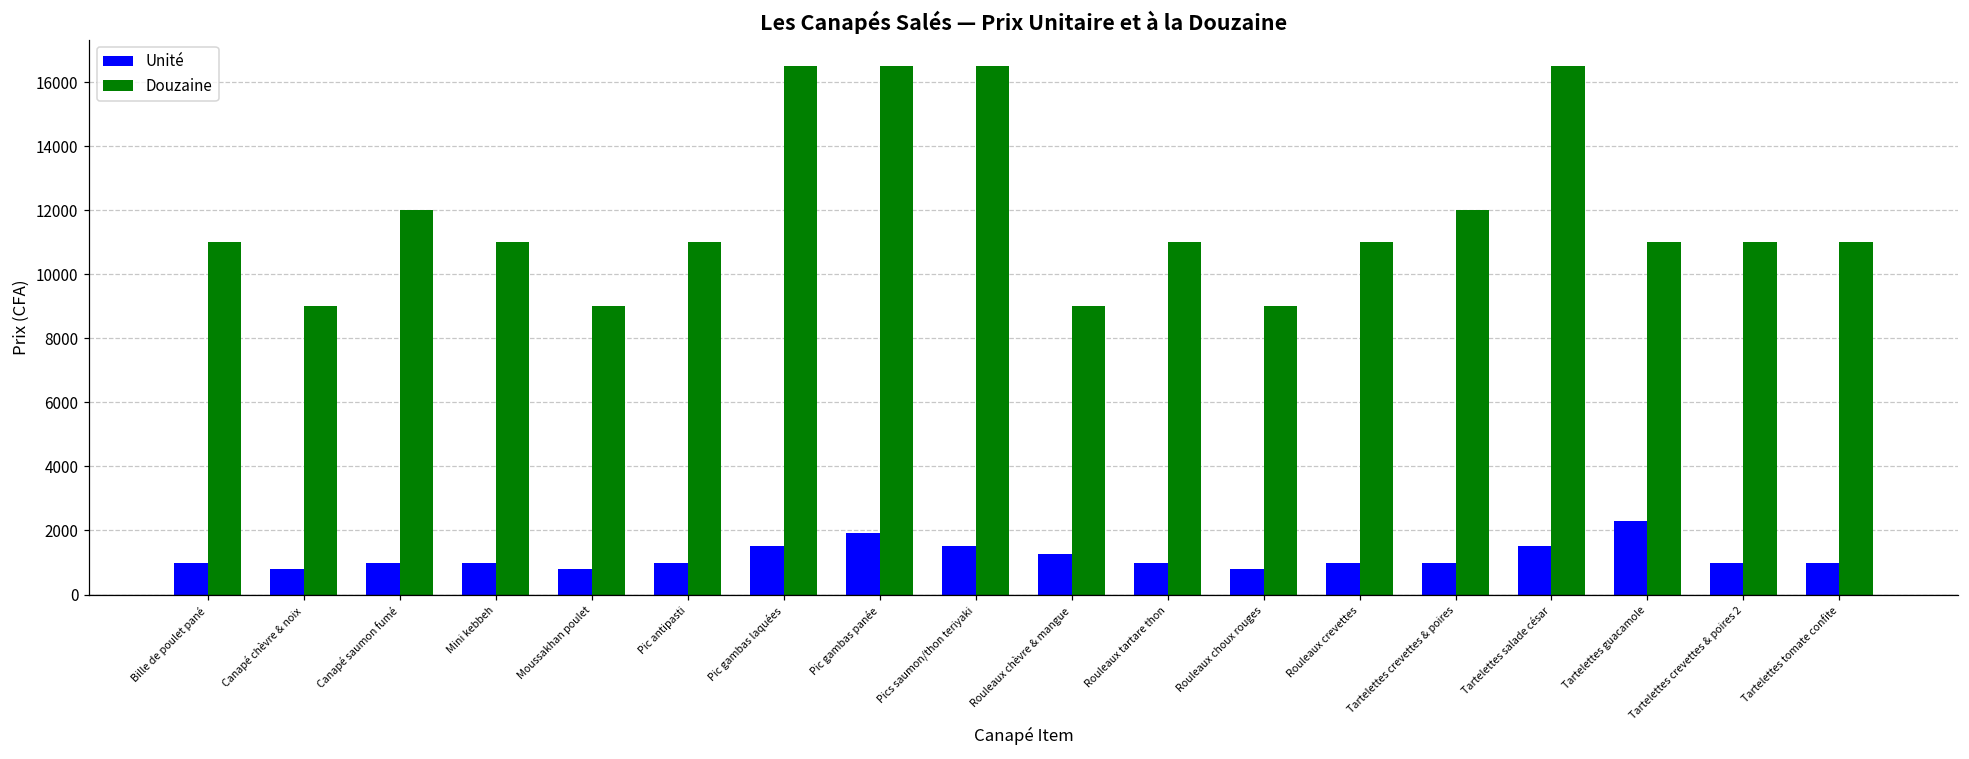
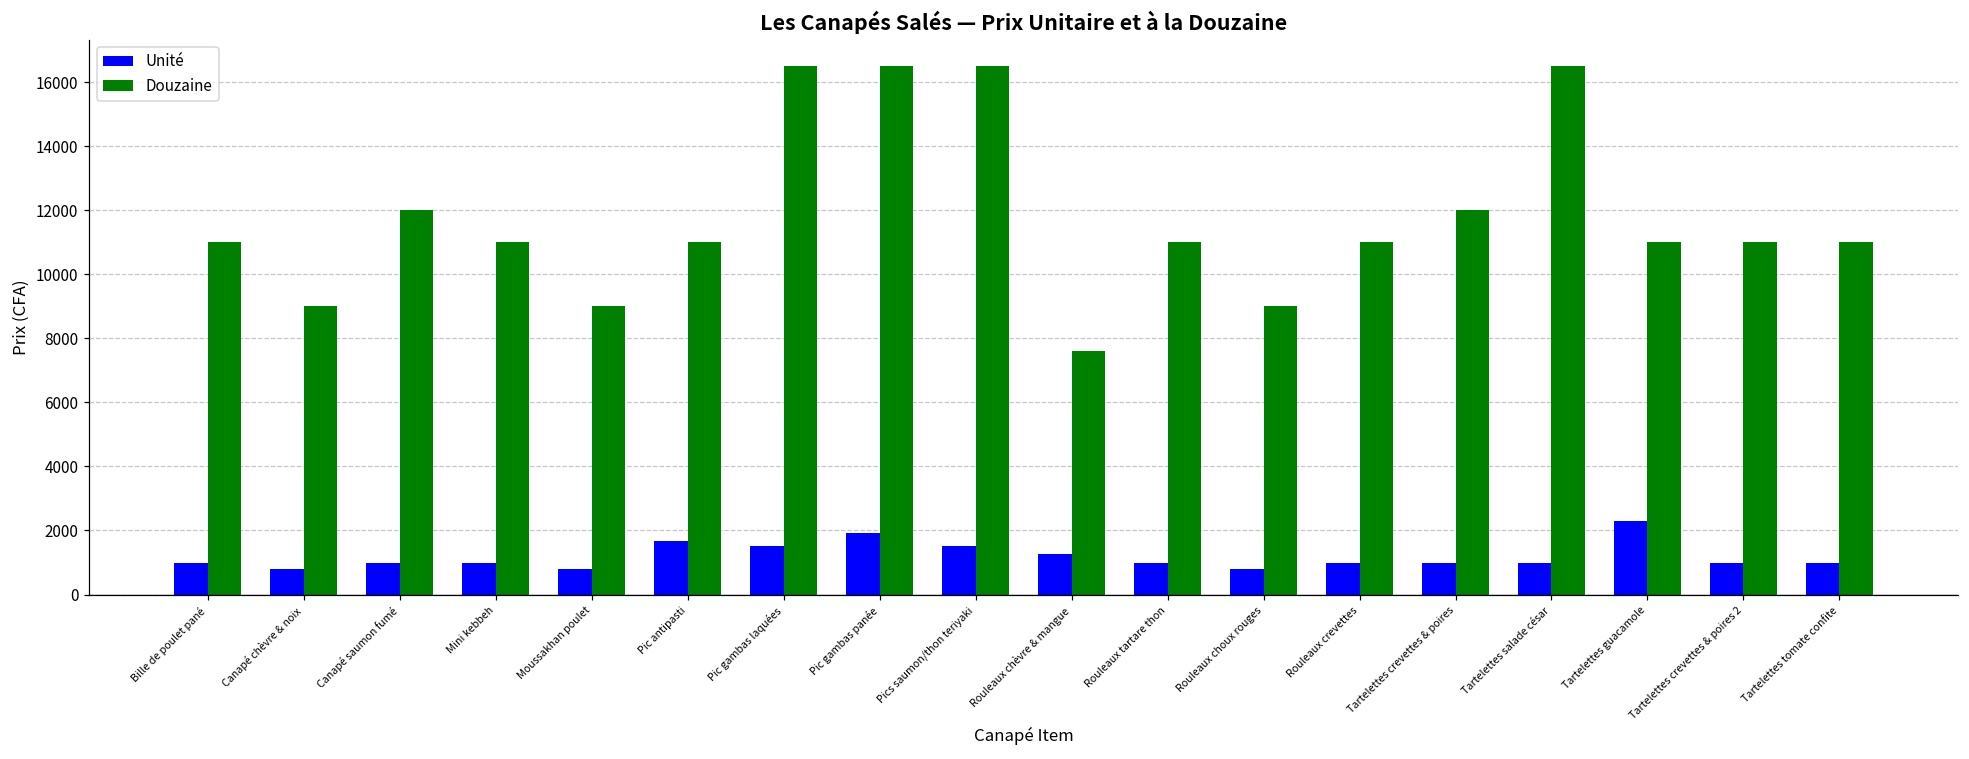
  {
    "Unité": {
      "Bille de poulet pané": 1000,
      "Canapé chèvre & noix": 800,
      "Canapé saumon fumé": 1000,
      "Mini kebbeh": 1000,
      "Moussakhan poulet": 800,
-     "Pic antipasti": 1000,
+     "Pic antipasti": 1700,
      "Pic gambas laquées": 1500,
      "Pic gambas panée": 1900,
      "Pics saumon/thon teriyaki": 1500,
      "Rouleaux chèvre & mangue": 1300,
      "Rouleaux tartare thon": 1000,
      "Rouleaux choux rouges": 800,
      "Rouleaux crevettes": 1000,
      "Tartelettes crevettes & poires": 1000,
-     "Tartelettes salade césar": 1500,
+     "Tartelettes salade césar": 1000,
      "Tartelettes guacamole": 2300,
      "Tartelettes crevettes & poires 2": 1000,
      "Tartelettes tomate confite": 1000
    },
    "Douzaine": {
      "Bille de poulet pané": 11000,
      "Canapé chèvre & noix": 9000,
      "Canapé saumon fumé": 12000,
      "Mini kebbeh": 11000,
      "Moussakhan poulet": 9000,
      "Pic antipasti": 11000,
      "Pic gambas laquées": 16500,
      "Pic gambas panée": 16500,
      "Pics saumon/thon teriyaki": 16500,
-     "Rouleaux chèvre & mangue": 9000,
+     "Rouleaux chèvre & mangue": 7600,
      "Rouleaux tartare thon": 11000,
      "Rouleaux choux rouges": 9000,
      "Rouleaux crevettes": 11000,
      "Tartelettes crevettes & poires": 12000,
      "Tartelettes salade césar": 16500,
      "Tartelettes guacamole": 11000,
      "Tartelettes crevettes & poires 2": 11000,
      "Tartelettes tomate confite": 11000
    }
  }
